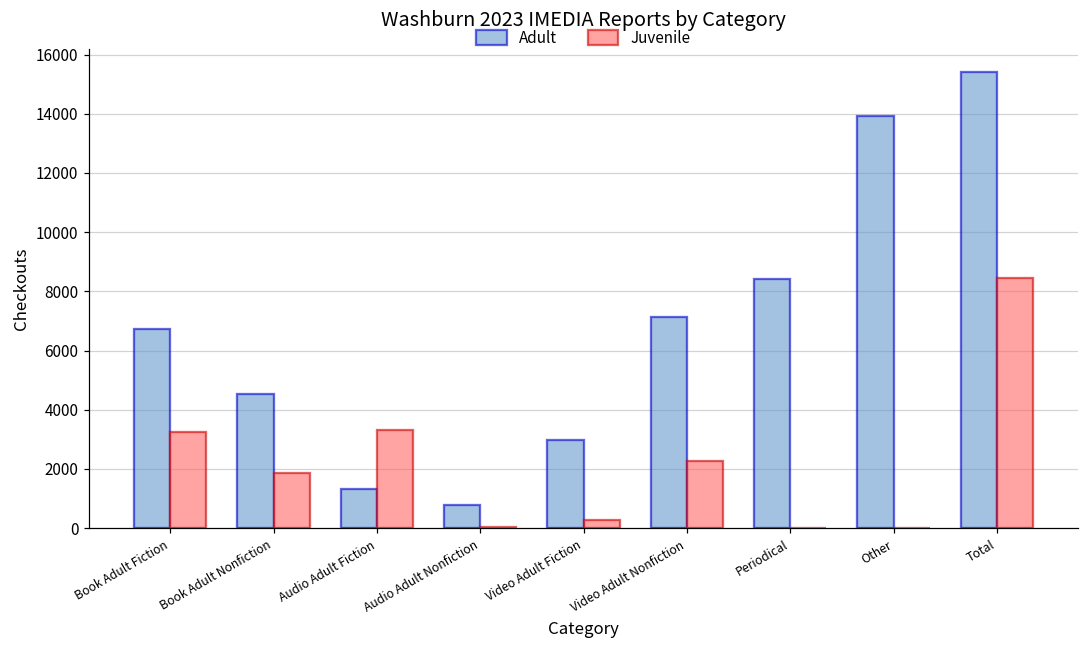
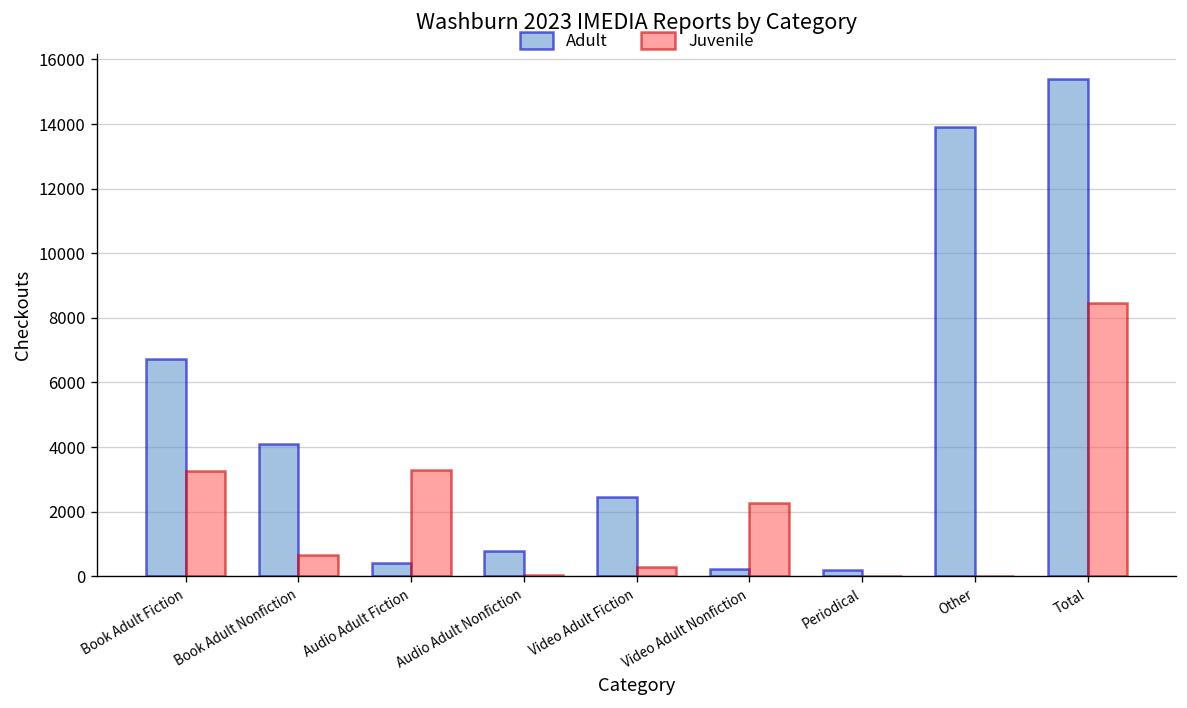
  {
    "Adult": {
      "Book Adult Fiction": 6700,
-     "Book Adult Nonfiction": 4500,
-     "Audio Adult Fiction": 1300,
+     "Book Adult Nonfiction": 4100,
+     "Audio Adult Fiction": 400,
      "Audio Adult Nonfiction": 800,
-     "Video Adult Fiction": 3000,
-     "Video Adult Nonfiction": 7100,
-     "Periodical": 8400,
+     "Video Adult Fiction": 2400,
+     "Video Adult Nonfiction": 200,
+     "Periodical": 200,
      "Other": 13900,
      "Total": 15400
    },
    "Juvenile": {
      "Book Adult Fiction": 3300,
-     "Book Adult Nonfiction": 1900,
+     "Book Adult Nonfiction": 600,
      "Audio Adult Fiction": 3300,
      "Video Adult Fiction": 300,
      "Video Adult Nonfiction": 2300,
      "Periodical": 0,
      "Other": 0,
      "Total": 8500
    }
  }
